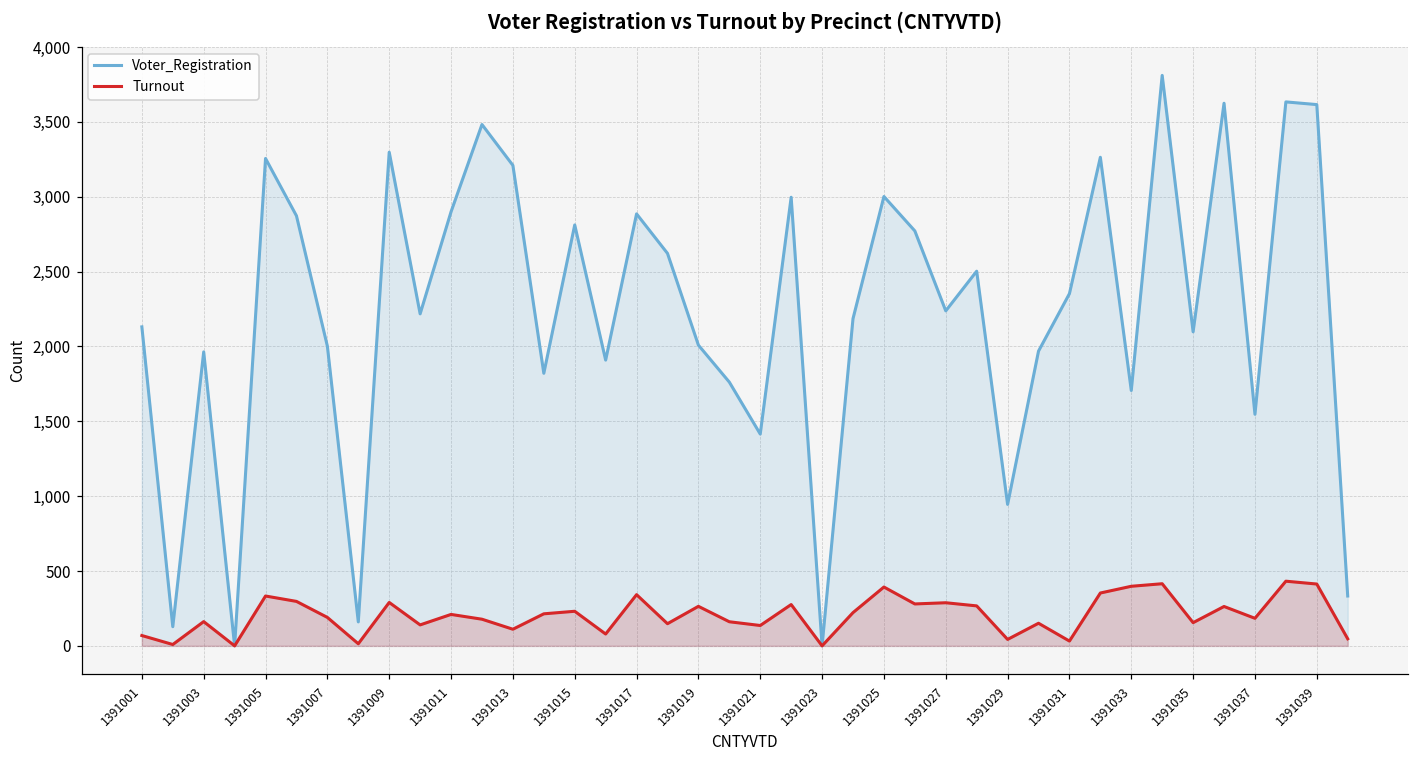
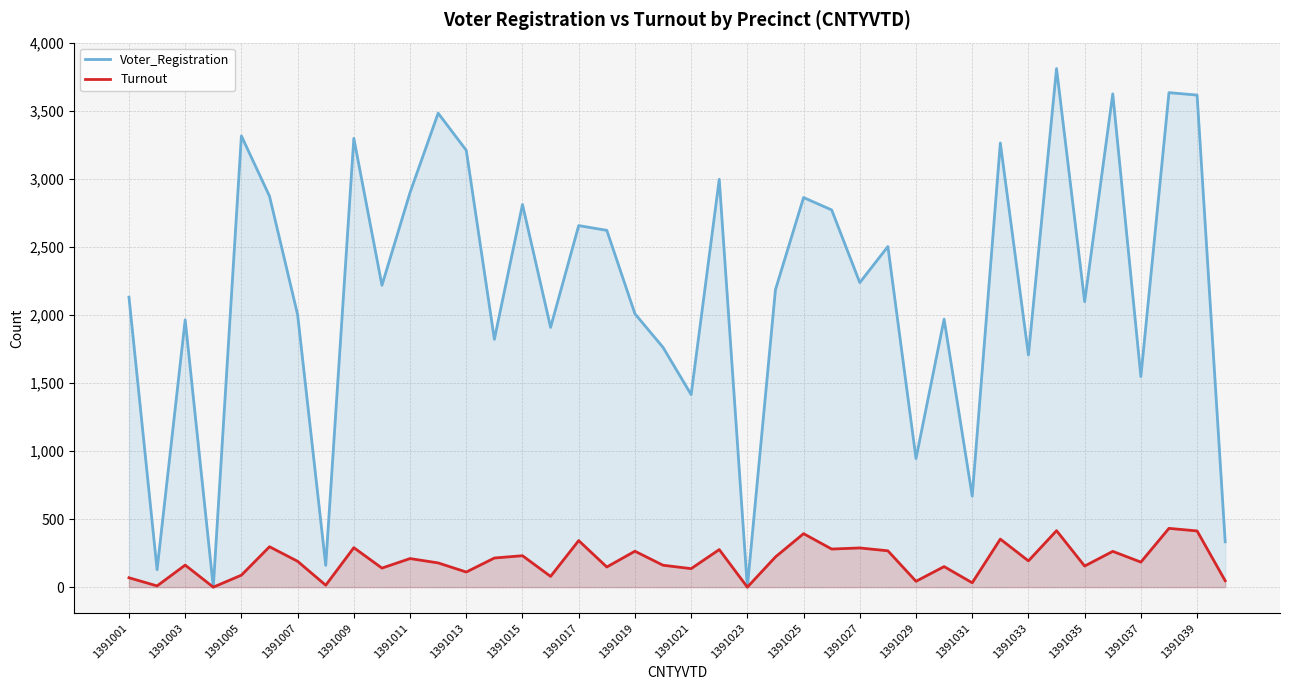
  {
    "Voter_Registration": {
      "1391001": "2,130",
      "1391003": "1,960",
-     "1391005": "3,260",
+     "1391005": "3,320",
      "1391007": "2,000",
      "1391009": "3,300",
      "1391011": "2,900",
      "1391013": "3,210",
      "1391015": "2,810",
-     "1391017": "2,890",
+     "1391017": "2,660",
      "1391019": "2,010",
      "1391021": "1,420",
-     "1391025": "3,000",
+     "1391025": "2,860",
      "1391027": "2,240",
      "1391029": "950",
-     "1391031": "2,350",
+     "1391031": "670",
      "1391033": "1,710",
      "1391035": "2,100",
      "1391037": "1,550",
      "1391039": "3,620"
    },
    "Turnout": {
      "1391001": "70",
      "1391003": "160",
-     "1391005": "330",
+     "1391005": "90",
      "1391007": "190",
      "1391009": "290",
      "1391011": "210",
      "1391013": "110",
      "1391015": "230",
      "1391017": "340",
      "1391019": "260",
      "1391021": "140",
      "1391025": "390",
      "1391027": "290",
      "1391029": "40",
      "1391031": "30",
-     "1391033": "400",
+     "1391033": "190",
      "1391035": "160",
      "1391037": "180",
      "1391039": "410"
    }
  }
